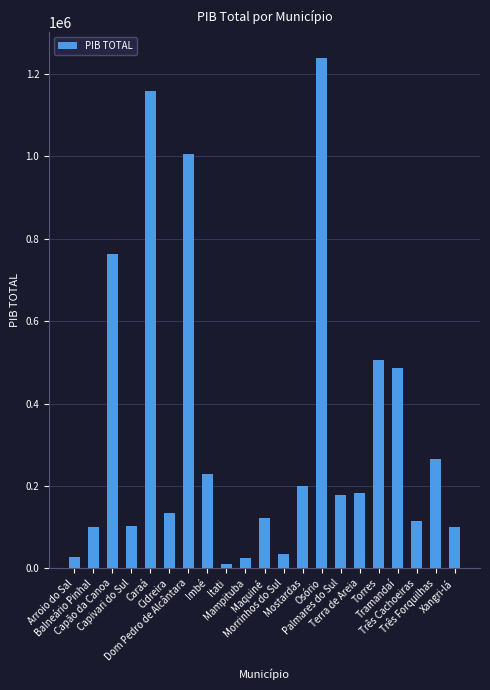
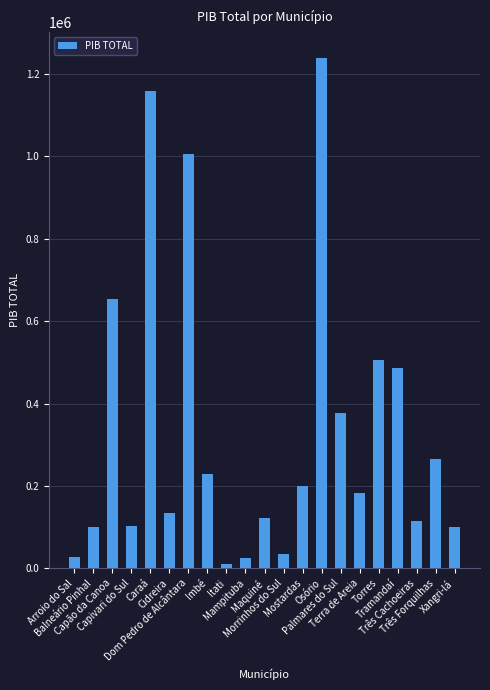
  {
    "Arroio do Sal": 30000,
    "Balneário Pinhal": 100000,
-   "Capão da Canoa": 760000,
+   "Capão da Canoa": 650000,
    "Capivari do Sul": 100000,
    "Caraá": 1160000,
    "Cidreira": 130000,
    "Dom Pedro de Alcântara": 1010000,
    "Imbé": 230000,
    "Itati": 10000,
    "Mampituba": 20000,
    "Maquiné": 120000,
    "Morrinhos do Sul": 40000,
    "Mostardas": 200000,
    "Osório": 1240000,
-   "Palmares do Sul": 180000,
+   "Palmares do Sul": 380000,
    "Terra de Areia": 180000,
    "Torres": 510000,
    "Tramandaí": 490000,
    "Três Cachoeiras": 120000,
    "Três Forquilhas": 260000,
    "Xangri-lá": 100000
  }
